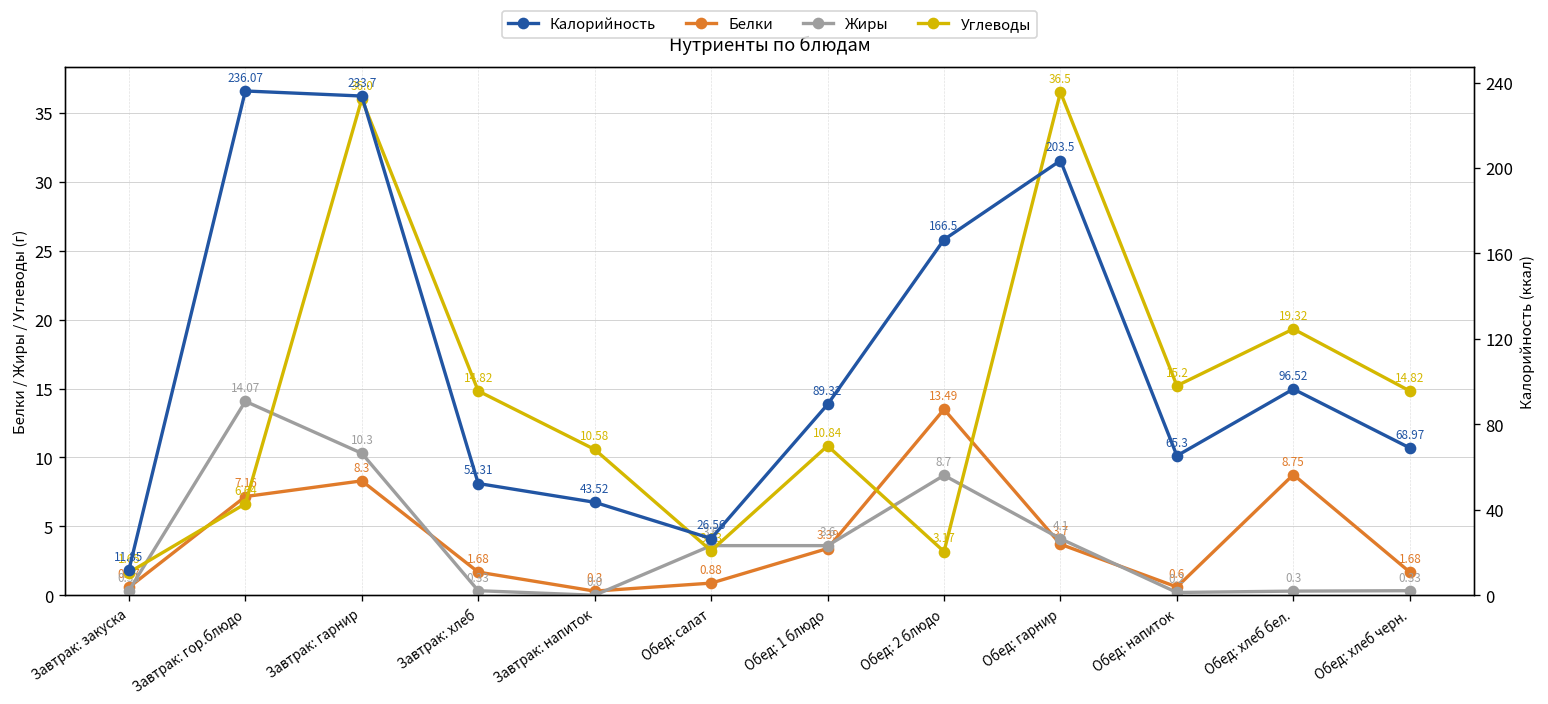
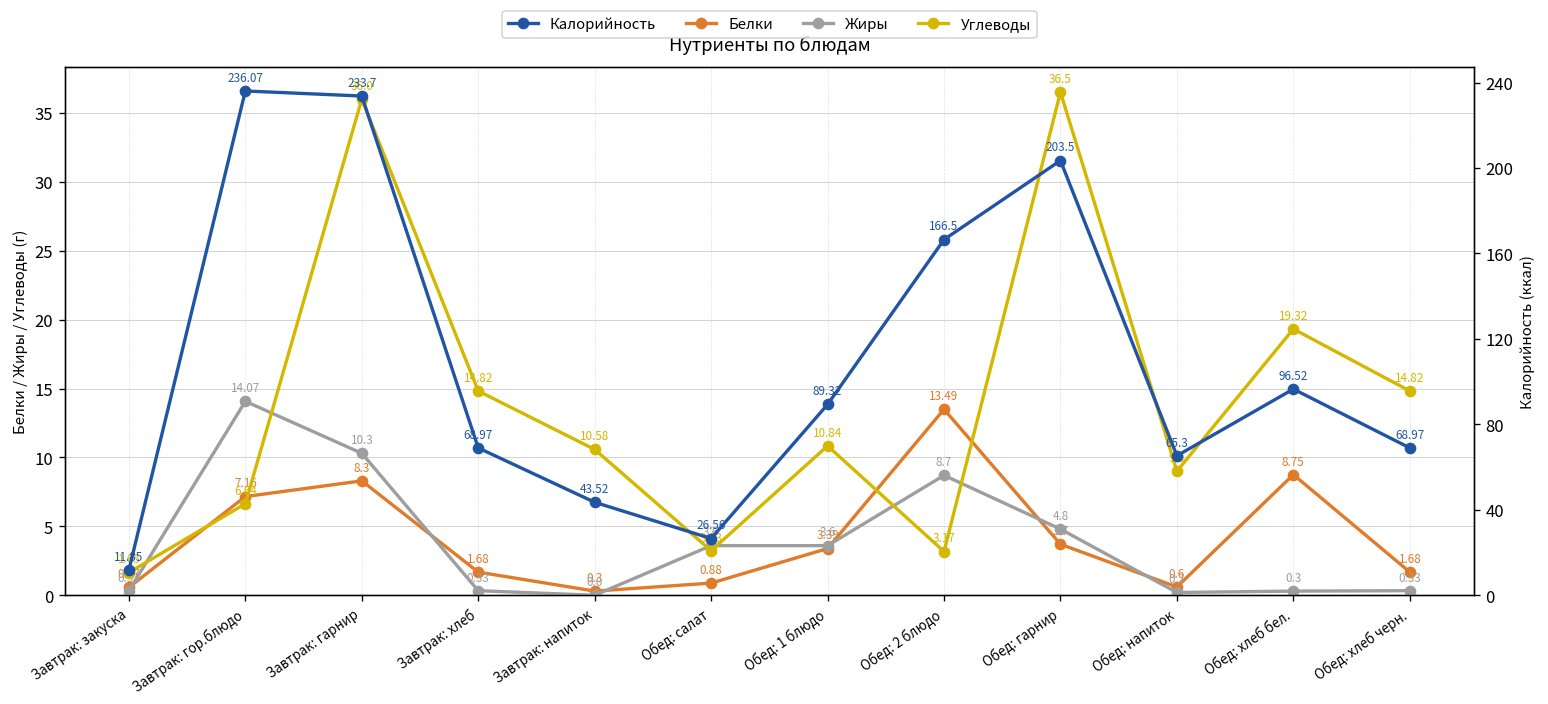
  {
    "Белки": {
      "Завтрак: гарнир": 8.3,
      "Завтрак: хлеб": 1.68,
      "Обед: салат": 0.88,
      "Обед: 2 блюдо": 13.49,
      "Обед: хлеб бел.": 8.75,
      "Обед: хлеб черн.": 1.68
    },
    "Жиры": {
      "Завтрак: гор.блюдо": 14.07,
      "Завтрак: гарнир": 10.3,
      "Обед: 2 блюдо": 8.7,
-     "Обед: гарнир": 4.1,
+     "Обед: гарнир": 4.8,
      "Обед: хлеб бел.": 0.3
    },
    "Углеводы": {
      "Завтрак: хлеб": 14.82,
      "Завтрак: напиток": 10.58,
      "Обед: 1 блюдо": 10.84,
      "Обед: 2 блюдо": 3.17,
      "Обед: гарнир": 36.5,
-     "Обед: напиток": 15.2,
+     "Обед: напиток": 9.0,
      "Обед: хлеб бел.": 19.32,
      "Обед: хлеб черн.": 14.82
    },
    "Калорийность": {
      "Завтрак: гор.блюдо": 236.07,
-     "Завтрак: хлеб": 52.31,
+     "Завтрак: хлеб": 68.97,
      "Завтрак: напиток": 43.52,
      "Обед: 1 блюдо": 89.32,
      "Обед: 2 блюдо": 166.5,
      "Обед: гарнир": 203.5,
      "Обед: напиток": 65.3,
      "Обед: хлеб бел.": 96.52,
      "Обед: хлеб черн.": 68.97
    }
  }
